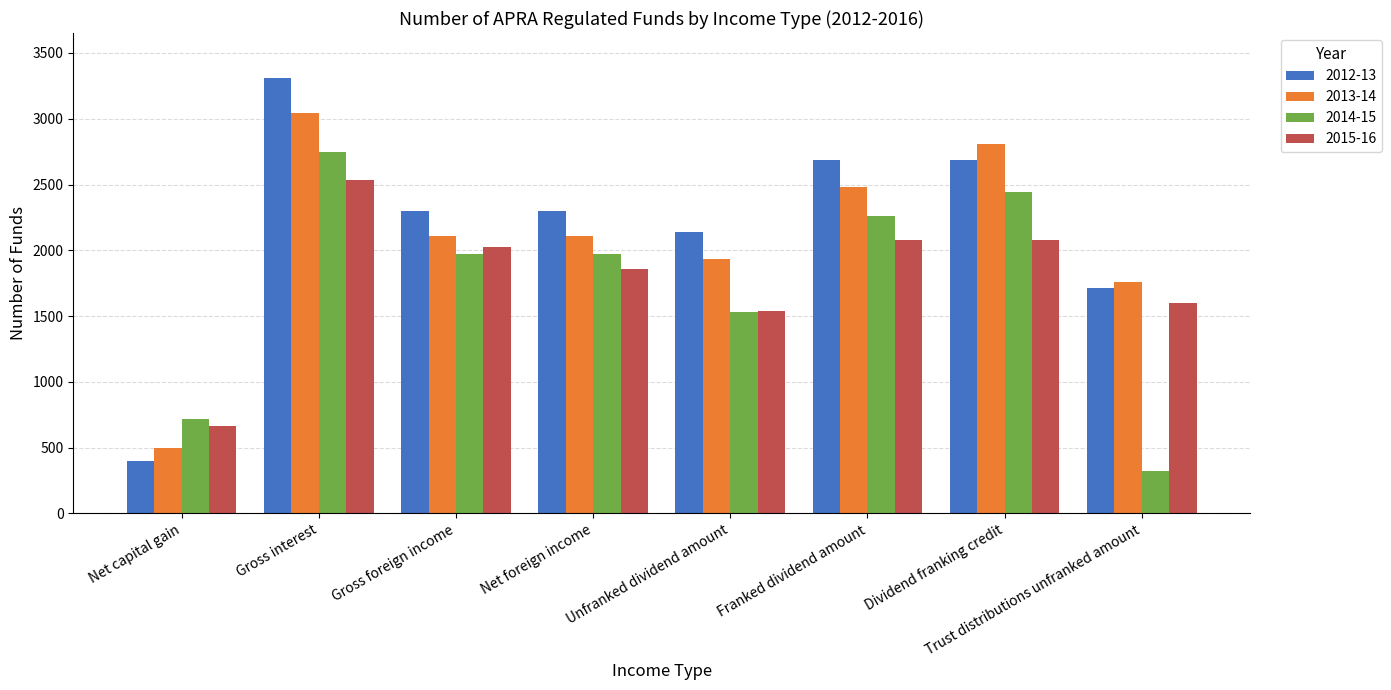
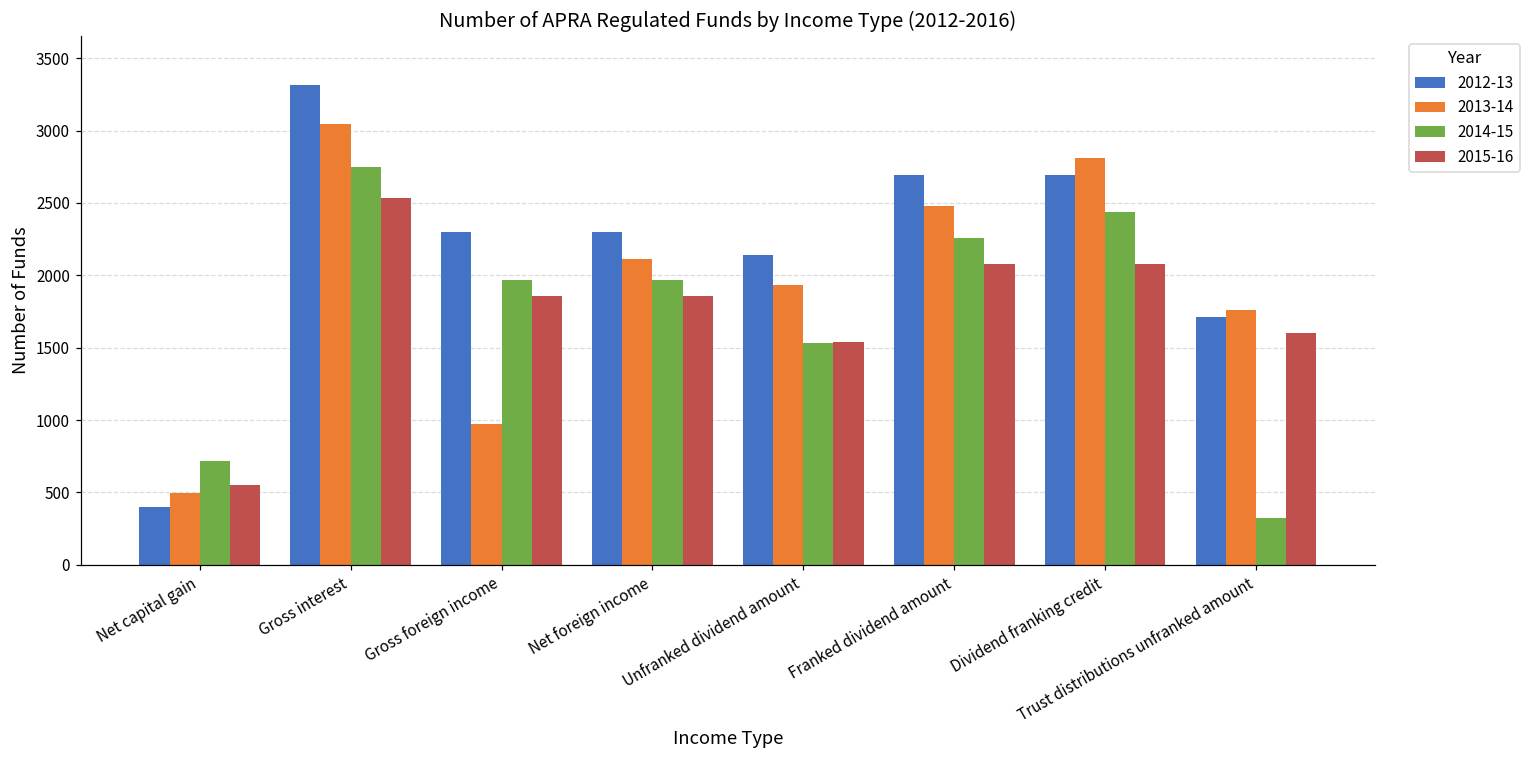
  {
    "2012-13": {
      "Net capital gain": 400,
      "Gross interest": 3310,
      "Gross foreign income": 2300,
      "Net foreign income": 2300,
      "Unfranked dividend amount": 2140,
      "Franked dividend amount": 2690,
      "Dividend franking credit": 2690,
      "Trust distributions unfranked amount": 1710
    },
    "2013-14": {
      "Net capital gain": 500,
      "Gross interest": 3050,
-     "Gross foreign income": 2110,
+     "Gross foreign income": 980,
      "Net foreign income": 2110,
      "Unfranked dividend amount": 1940,
      "Franked dividend amount": 2480,
      "Dividend franking credit": 2810,
      "Trust distributions unfranked amount": 1760
    },
    "2014-15": {
      "Net capital gain": 720,
      "Gross interest": 2750,
      "Gross foreign income": 1970,
      "Net foreign income": 1970,
      "Unfranked dividend amount": 1530,
      "Franked dividend amount": 2260,
      "Dividend franking credit": 2440,
      "Trust distributions unfranked amount": 320
    },
    "2015-16": {
-     "Net capital gain": 660,
+     "Net capital gain": 550,
      "Gross interest": 2530,
-     "Gross foreign income": 2020,
+     "Gross foreign income": 1860,
      "Net foreign income": 1860,
      "Unfranked dividend amount": 1540,
      "Franked dividend amount": 2080,
      "Dividend franking credit": 2080,
      "Trust distributions unfranked amount": 1600
    }
  }
